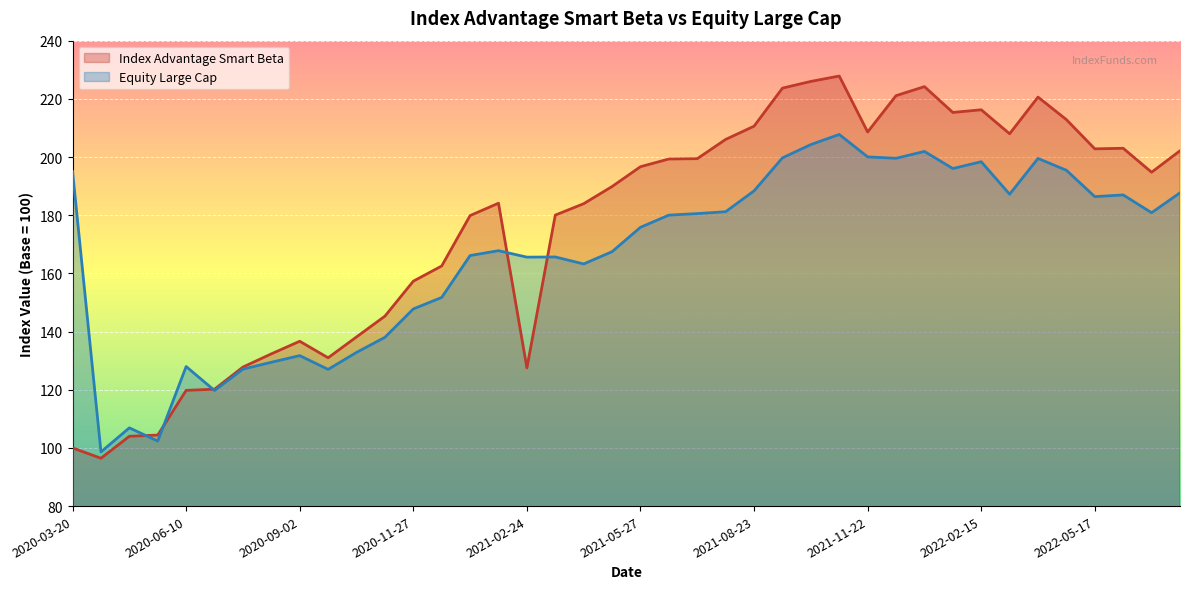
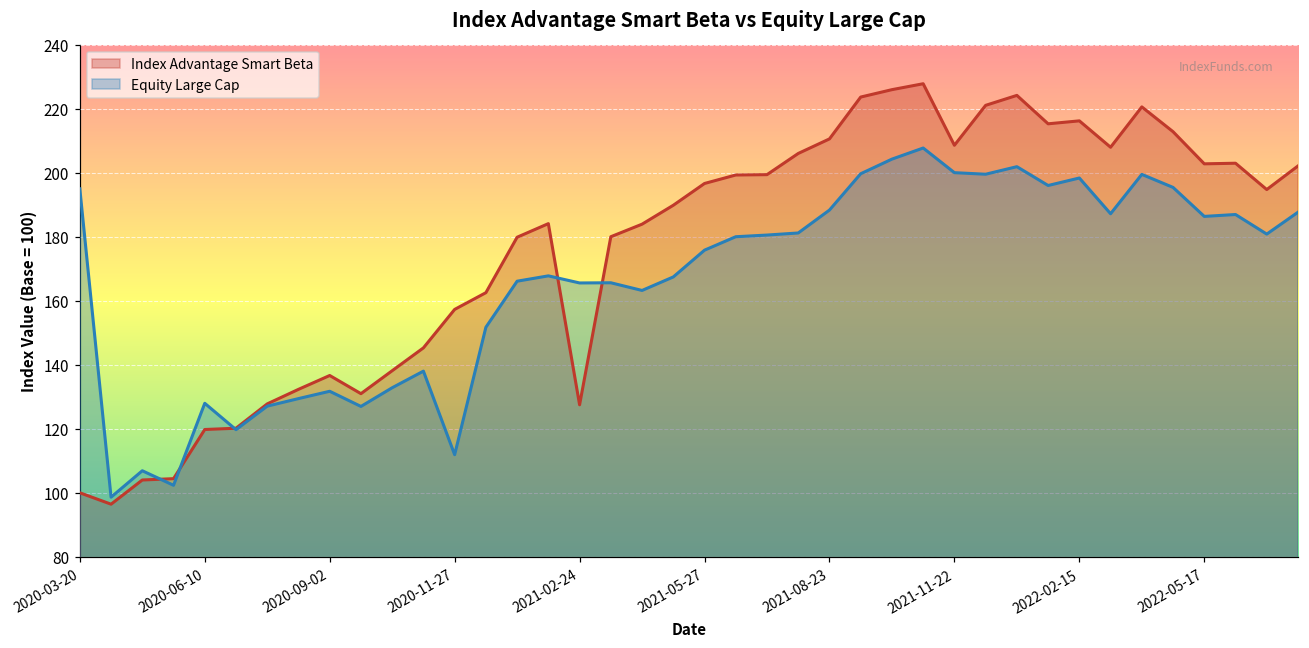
  {
    "Index Advantage Smart Beta": {
      "2020-03-20": 100,
      "2020-06-10": 120,
      "2020-09-02": 137,
      "2020-11-27": 157,
      "2021-02-24": 128,
      "2021-05-27": 197,
      "2021-08-23": 211,
      "2021-11-22": 209,
      "2022-02-15": 216,
      "2022-05-17": 203
    },
    "Equity Large Cap": {
      "2020-03-20": 195,
      "2020-06-10": 128,
      "2020-09-02": 132,
-     "2020-11-27": 148,
+     "2020-11-27": 112,
      "2021-02-24": 166,
      "2021-05-27": 176,
      "2021-08-23": 188,
      "2021-11-22": 200,
      "2022-02-15": 198,
      "2022-05-17": 186
    }
  }
